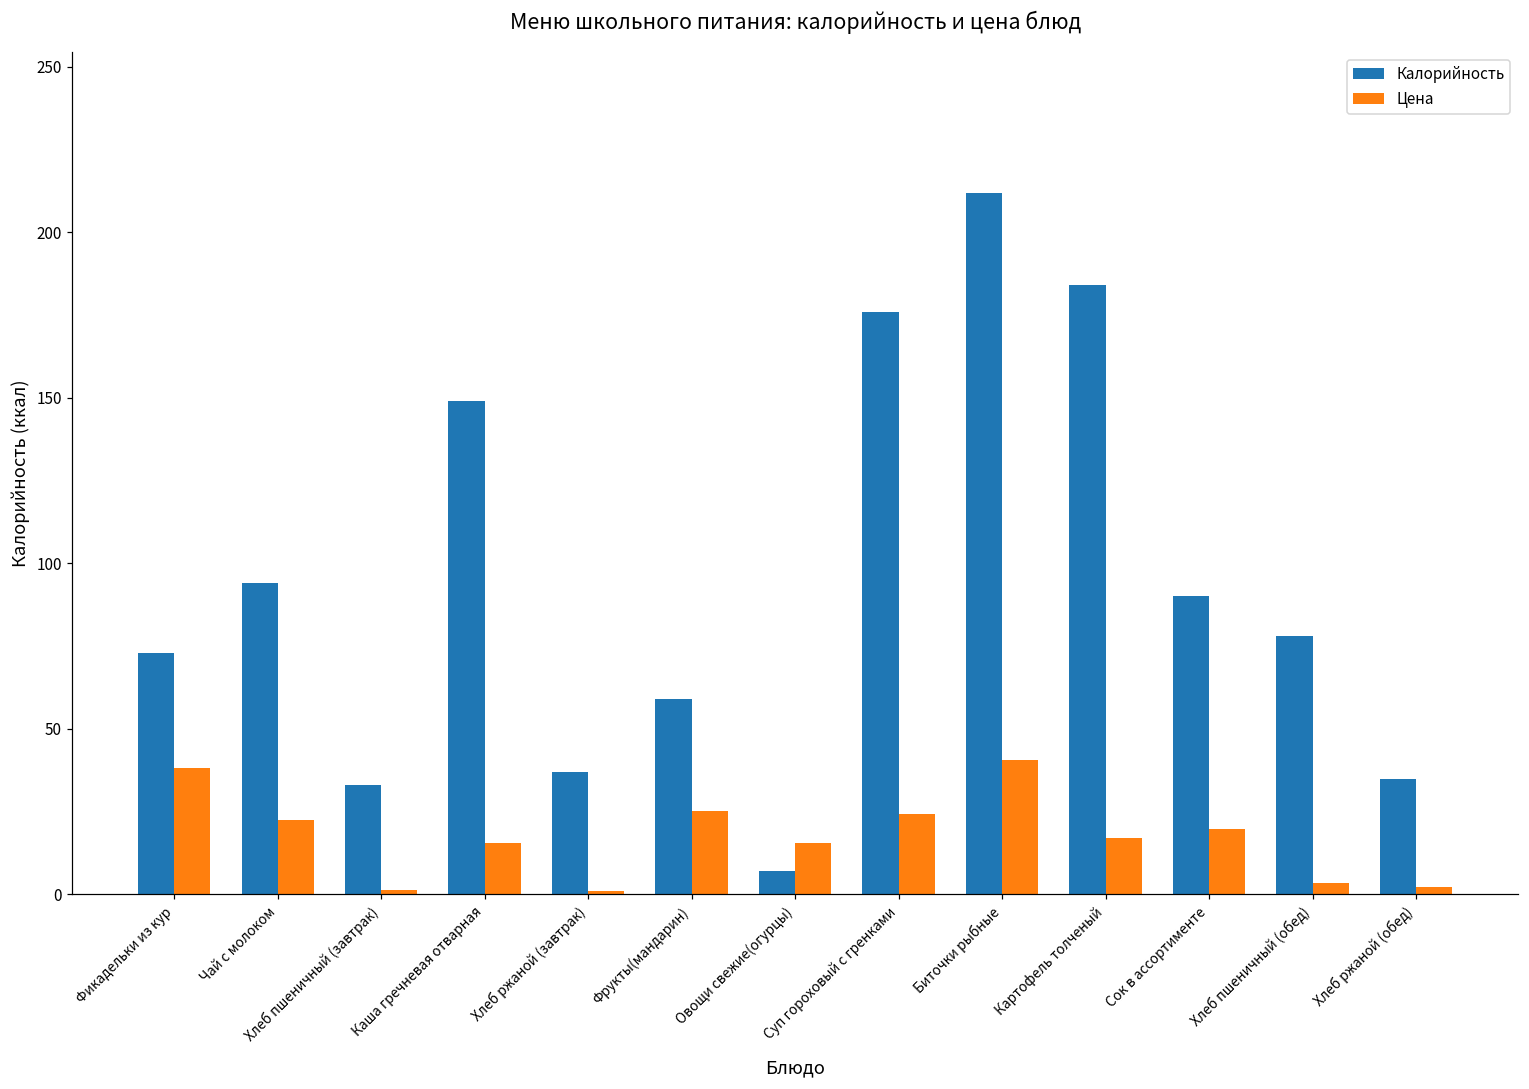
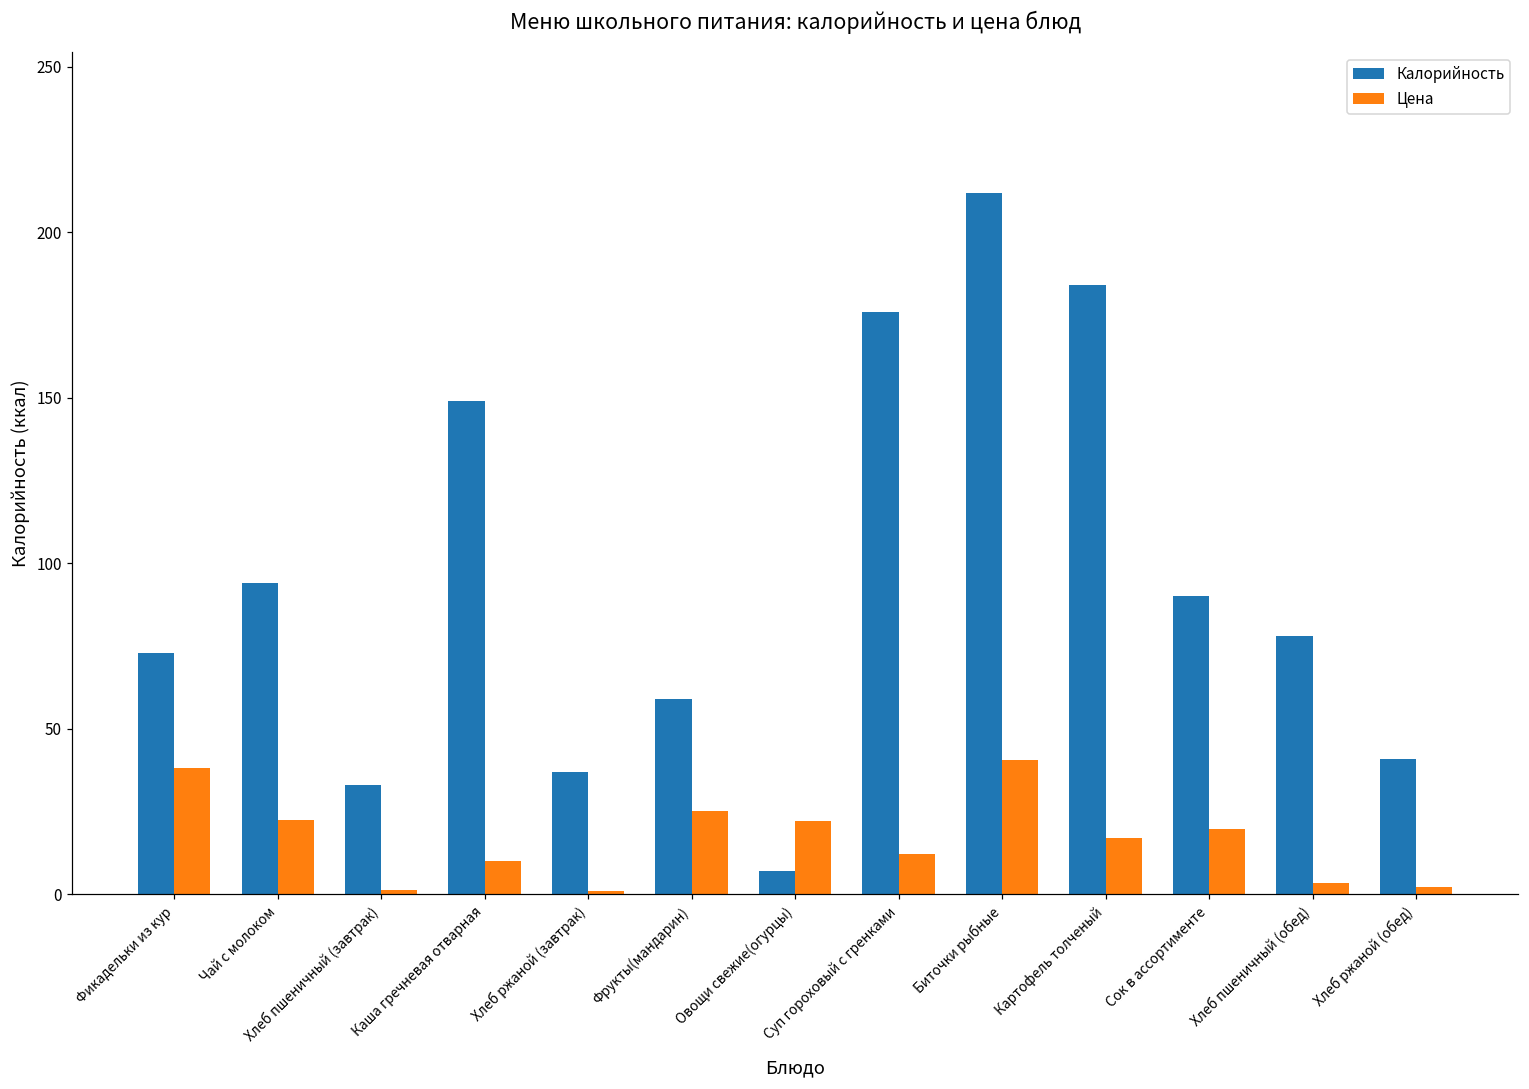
  {
    "Калорийность": {
      "Фикадельки из кур": 73,
      "Чай с молоком": 94,
      "Хлеб пшеничный (завтрак)": 33,
      "Каша гречневая отварная": 149,
      "Хлеб ржаной (завтрак)": 37,
      "Фрукты(мандарин)": 59,
      "Овощи свежие(огурцы)": 7,
      "Суп гороховый с гренками": 176,
      "Биточки рыбные": 212,
      "Картофель толченый": 184,
      "Сок в ассортименте": 90,
      "Хлеб пшеничный (обед)": 78,
-     "Хлеб ржаной (обед)": 35
+     "Хлеб ржаной (обед)": 41
    },
    "Цена": {
      "Фикадельки из кур": 38,
      "Чай с молоком": 22,
      "Хлеб пшеничный (завтрак)": 1,
-     "Каша гречневая отварная": 16,
+     "Каша гречневая отварная": 10,
      "Хлеб ржаной (завтрак)": 1,
      "Фрукты(мандарин)": 25,
-     "Овощи свежие(огурцы)": 15,
-     "Суп гороховый с гренками": 24,
+     "Овощи свежие(огурцы)": 22,
+     "Суп гороховый с гренками": 12,
      "Биточки рыбные": 41,
      "Картофель толченый": 17,
      "Сок в ассортименте": 20,
      "Хлеб пшеничный (обед)": 3,
      "Хлеб ржаной (обед)": 2
    }
  }
